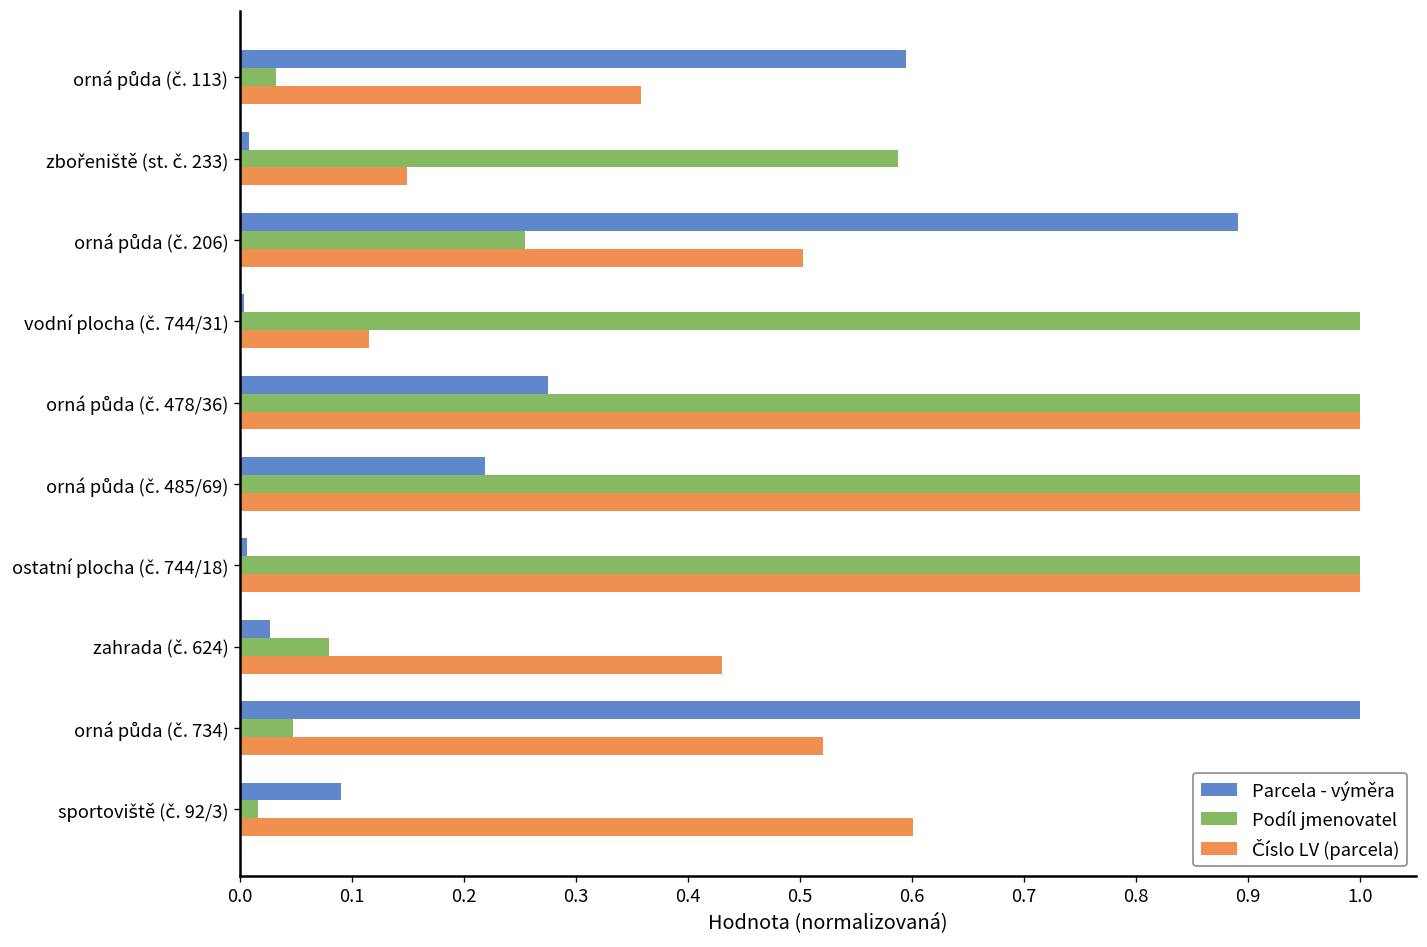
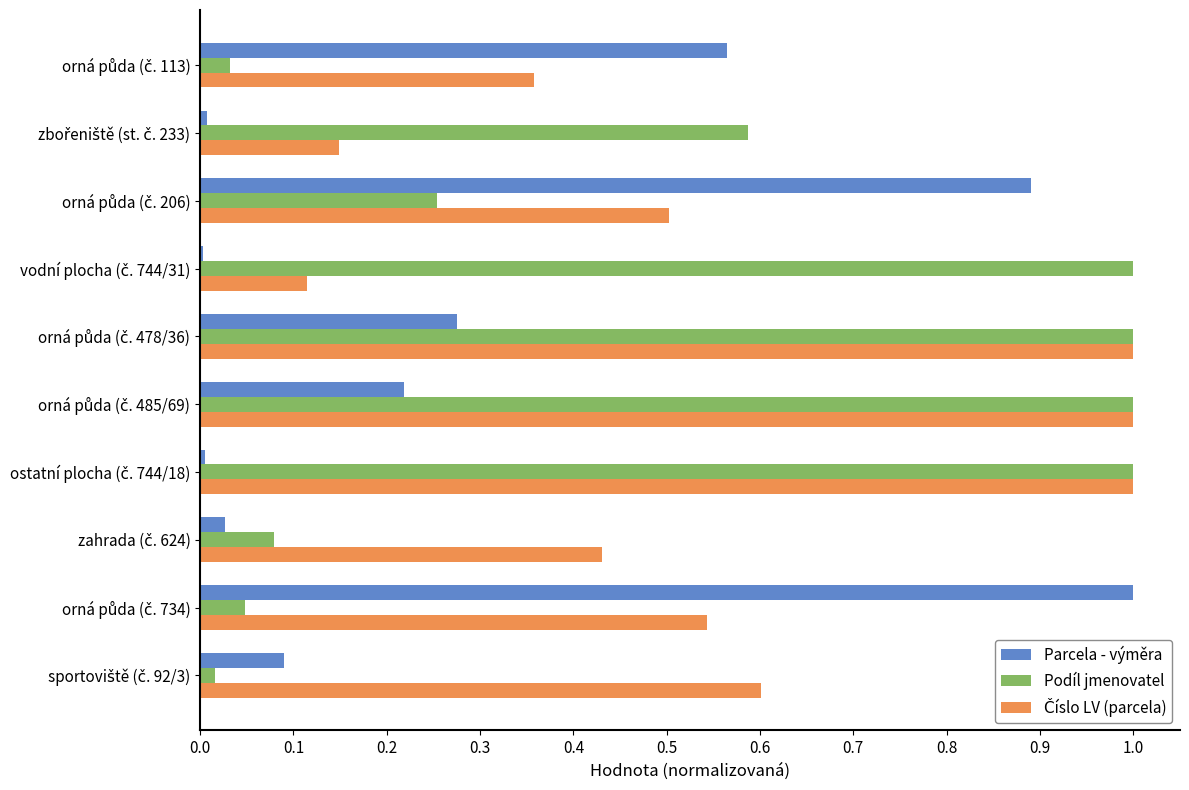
  {
    "Parcela - výměra": {
-     "orná půda (č. 113)": 0.59,
+     "orná půda (č. 113)": 0.56,
      "zbořeniště (st. č. 233)": 0.01,
      "orná půda (č. 206)": 0.89,
      "vodní plocha (č. 744/31)": 0.00,
      "orná půda (č. 478/36)": 0.28,
      "orná půda (č. 485/69)": 0.22,
      "ostatní plocha (č. 744/18)": 0.01,
      "zahrada (č. 624)": 0.03,
      "orná půda (č. 734)": 1.00,
      "sportoviště (č. 92/3)": 0.09
    },
    "Podíl jmenovatel": {
      "orná půda (č. 113)": 0.03,
      "zbořeniště (st. č. 233)": 0.59,
      "orná půda (č. 206)": 0.25,
      "vodní plocha (č. 744/31)": 1.00,
      "orná půda (č. 478/36)": 1.00,
      "orná půda (č. 485/69)": 1.00,
      "ostatní plocha (č. 744/18)": 1.00,
      "zahrada (č. 624)": 0.08,
      "orná půda (č. 734)": 0.05,
      "sportoviště (č. 92/3)": 0.02
    },
    "Číslo LV (parcela)": {
      "orná půda (č. 113)": 0.36,
      "zbořeniště (st. č. 233)": 0.15,
      "orná půda (č. 206)": 0.50,
      "vodní plocha (č. 744/31)": 0.11,
      "orná půda (č. 478/36)": 1.00,
      "orná půda (č. 485/69)": 1.00,
      "ostatní plocha (č. 744/18)": 1.00,
      "zahrada (č. 624)": 0.43,
-     "orná půda (č. 734)": 0.52,
+     "orná půda (č. 734)": 0.54,
      "sportoviště (č. 92/3)": 0.60
    }
  }
